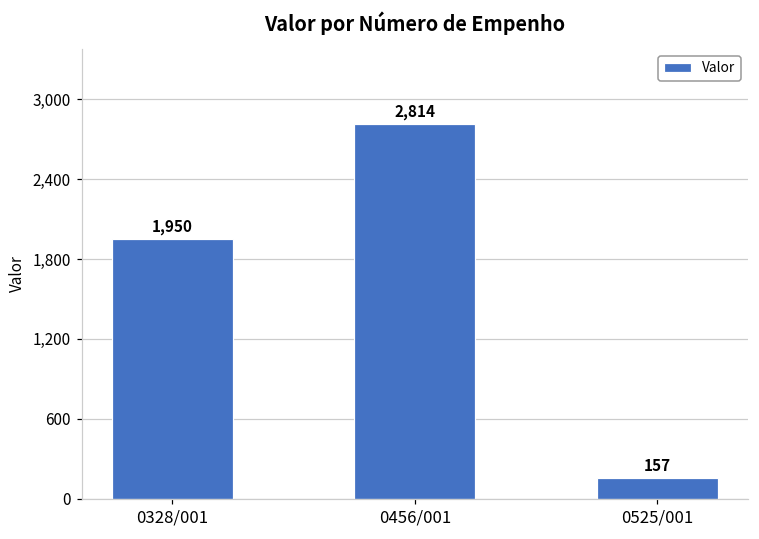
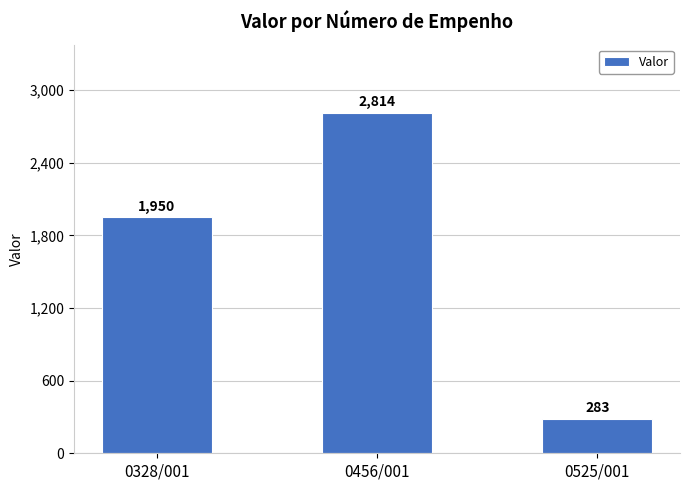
  {
    "0328/001": "1,950",
    "0456/001": "2,814",
-   "0525/001": "157"
+   "0525/001": "283"
  }
